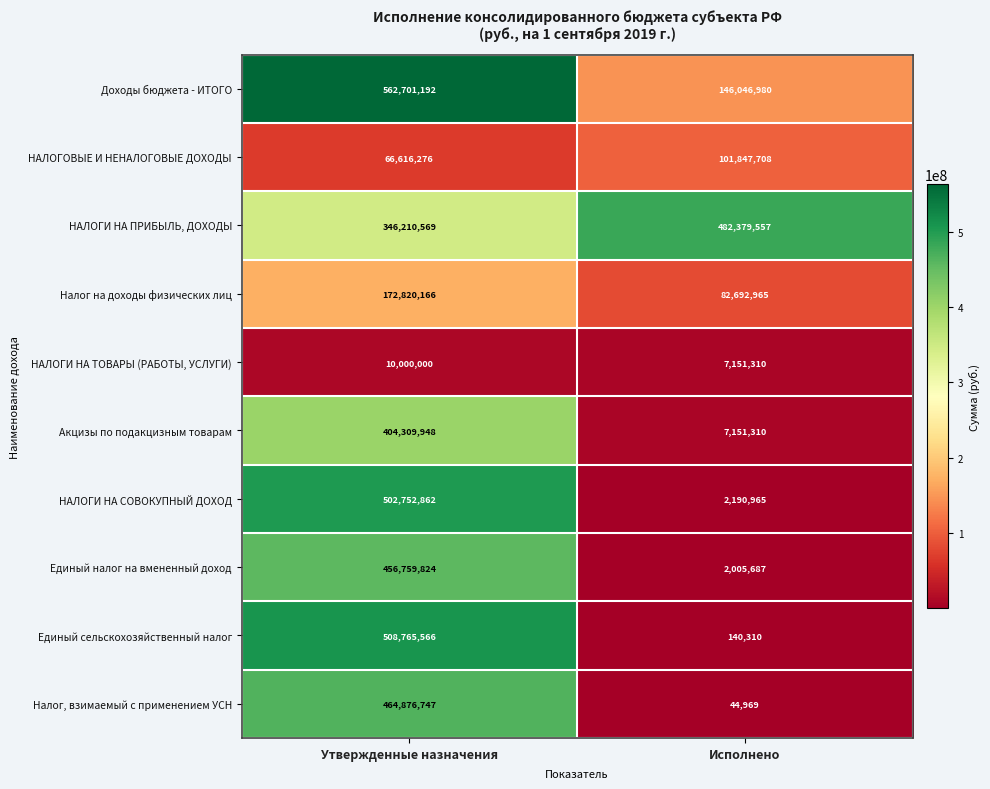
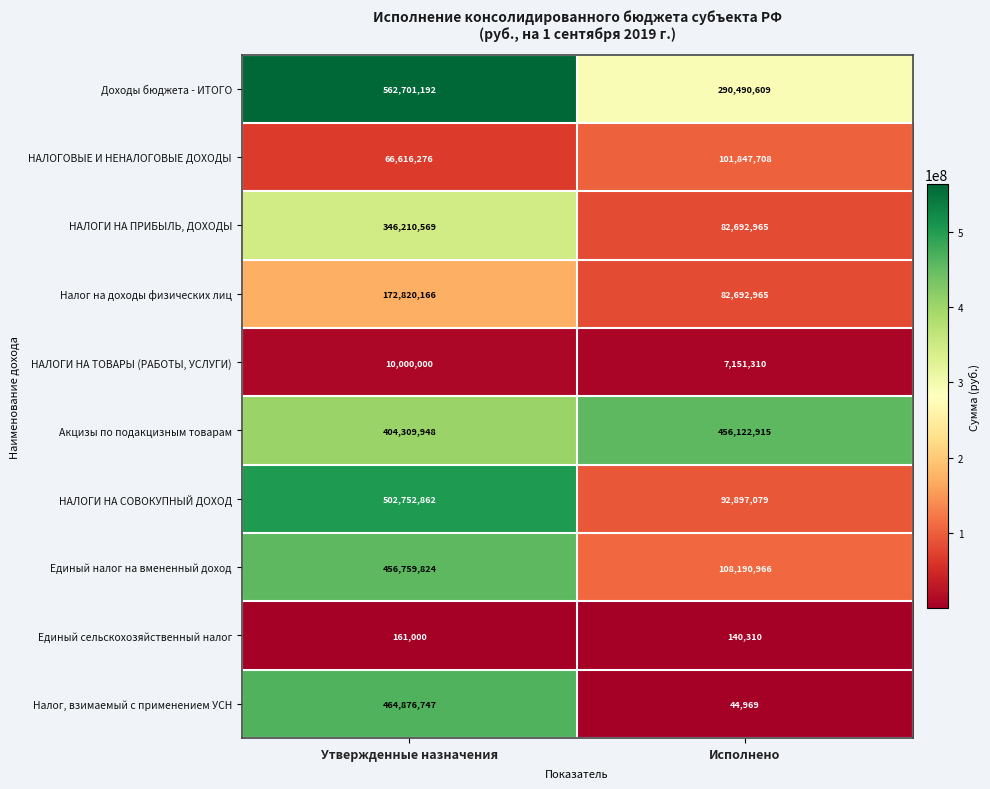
  {
    "Доходы бюджета - ИТОГО": {
      "Утвержденные назначения": "562,701,192",
-     "Исполнено": "146,046,980"
+     "Исполнено": "290,490,609"
    },
    "НАЛОГОВЫЕ И НЕНАЛОГОВЫЕ ДОХОДЫ": {
      "Утвержденные назначения": "66,616,276",
      "Исполнено": "101,847,708"
    },
    "НАЛОГИ НА ПРИБЫЛЬ, ДОХОДЫ": {
      "Утвержденные назначения": "346,210,569",
-     "Исполнено": "482,379,557"
+     "Исполнено": "82,692,965"
    },
    "Налог на доходы физических лиц": {
      "Утвержденные назначения": "172,820,166",
      "Исполнено": "82,692,965"
    },
    "НАЛОГИ НА ТОВАРЫ (РАБОТЫ, УСЛУГИ)": {
      "Утвержденные назначения": "10,000,000",
      "Исполнено": "7,151,310"
    },
    "Акцизы по подакцизным товарам": {
      "Утвержденные назначения": "404,309,948",
-     "Исполнено": "7,151,310"
+     "Исполнено": "456,122,915"
    },
    "НАЛОГИ НА СОВОКУПНЫЙ ДОХОД": {
      "Утвержденные назначения": "502,752,862",
-     "Исполнено": "2,190,965"
+     "Исполнено": "92,897,079"
    },
    "Единый налог на вмененный доход": {
      "Утвержденные назначения": "456,759,824",
-     "Исполнено": "2,005,687"
+     "Исполнено": "108,190,966"
    },
    "Единый сельскохозяйственный налог": {
-     "Утвержденные назначения": "508,765,566",
+     "Утвержденные назначения": "161,000",
      "Исполнено": "140,310"
    },
    "Налог, взимаемый с применением УСН": {
      "Утвержденные назначения": "464,876,747",
      "Исполнено": "44,969"
    }
  }
